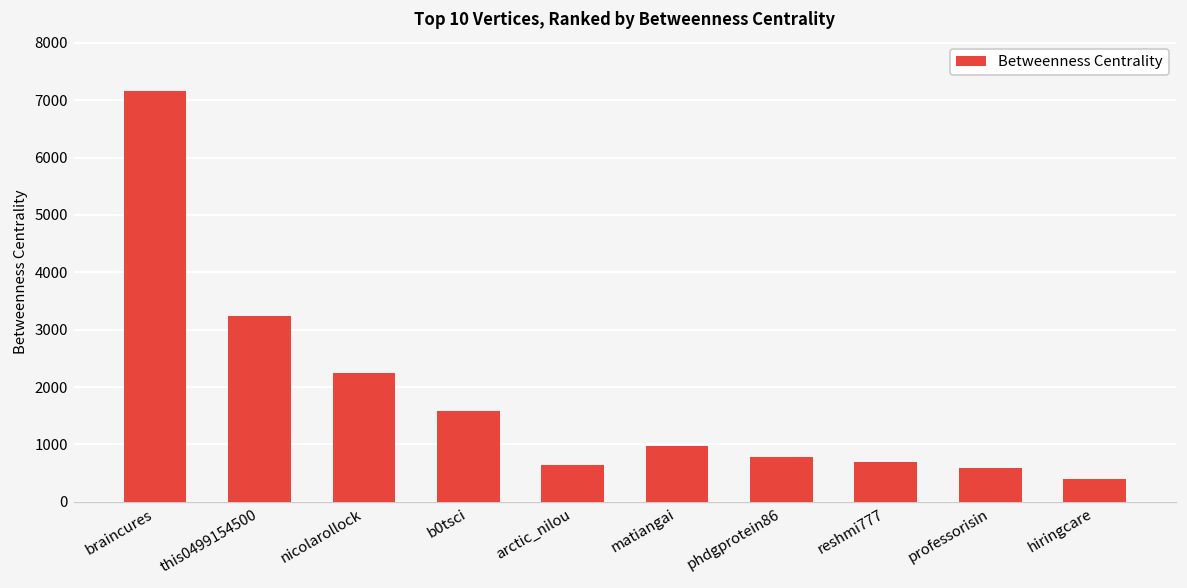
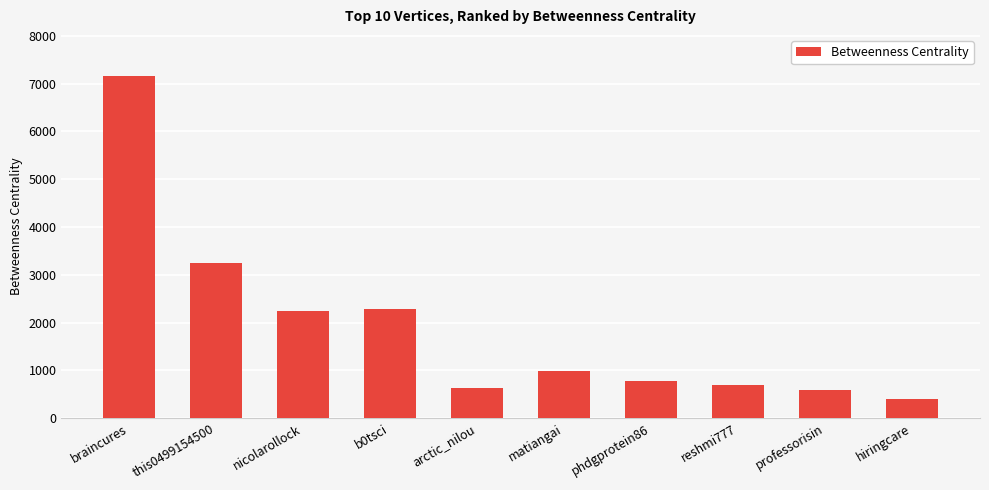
  {
    "braincures": 7200,
    "this0499154500": 3200,
    "nicolarollock": 2200,
-   "b0tsci": 1600,
+   "b0tsci": 2300,
    "arctic_nilou": 600,
    "matiangai": 1000,
    "phdgprotein86": 800,
    "reshmi777": 700,
    "professorisin": 600,
    "hiringcare": 400
  }
